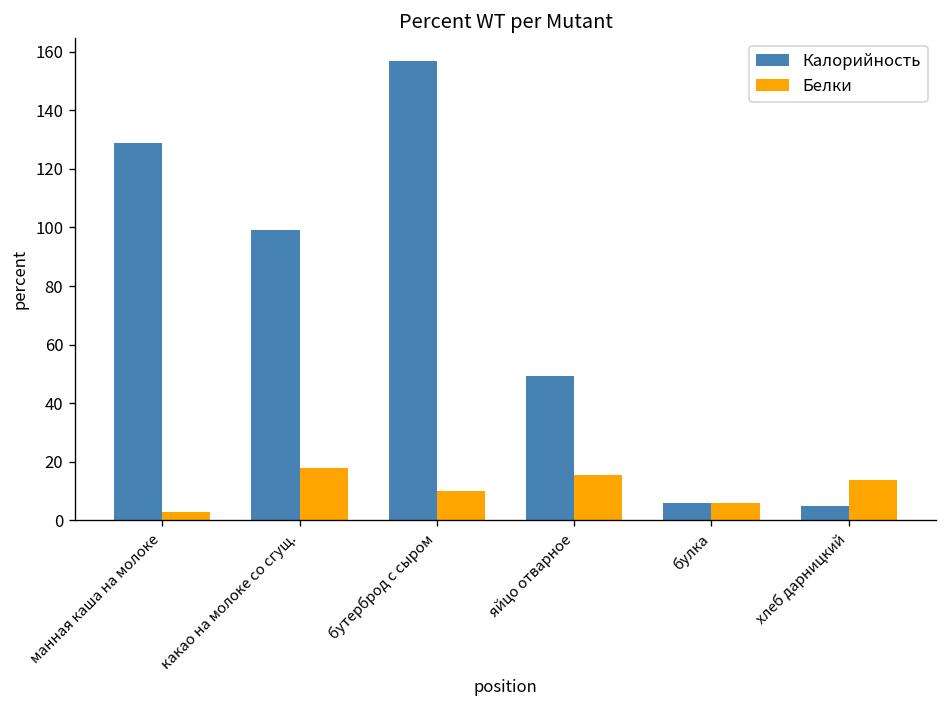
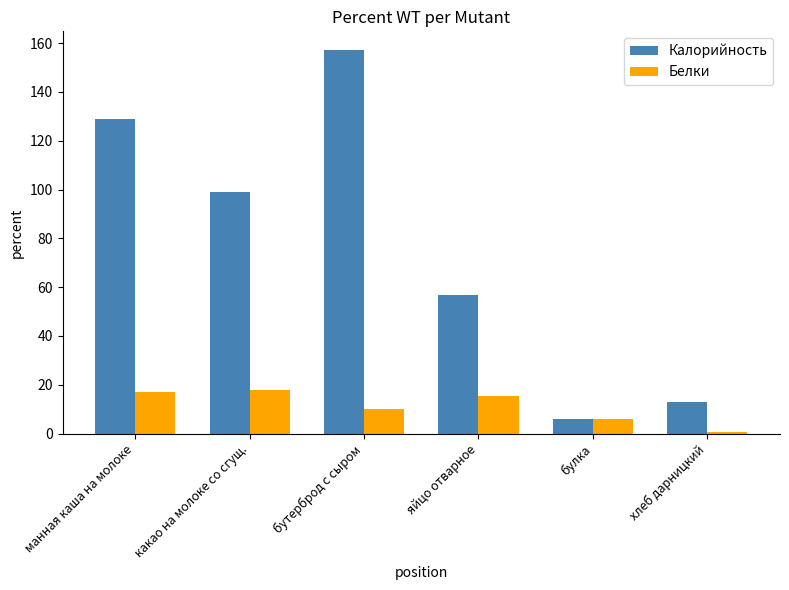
  {
    "Калорийность": {
      "манная каша на молоке": 129,
      "какао на молоке со сгущ.": 99,
      "бутерброд с сыром": 157,
-     "яйцо отварное": 49,
+     "яйцо отварное": 57,
      "булка": 6,
-     "хлеб дарницкий": 5
+     "хлеб дарницкий": 13
    },
    "Белки": {
-     "манная каша на молоке": 3,
+     "манная каша на молоке": 17,
      "какао на молоке со сгущ.": 18,
      "бутерброд с сыром": 10,
      "яйцо отварное": 16,
      "булка": 6,
-     "хлеб дарницкий": 14
+     "хлеб дарницкий": 1
    }
  }
